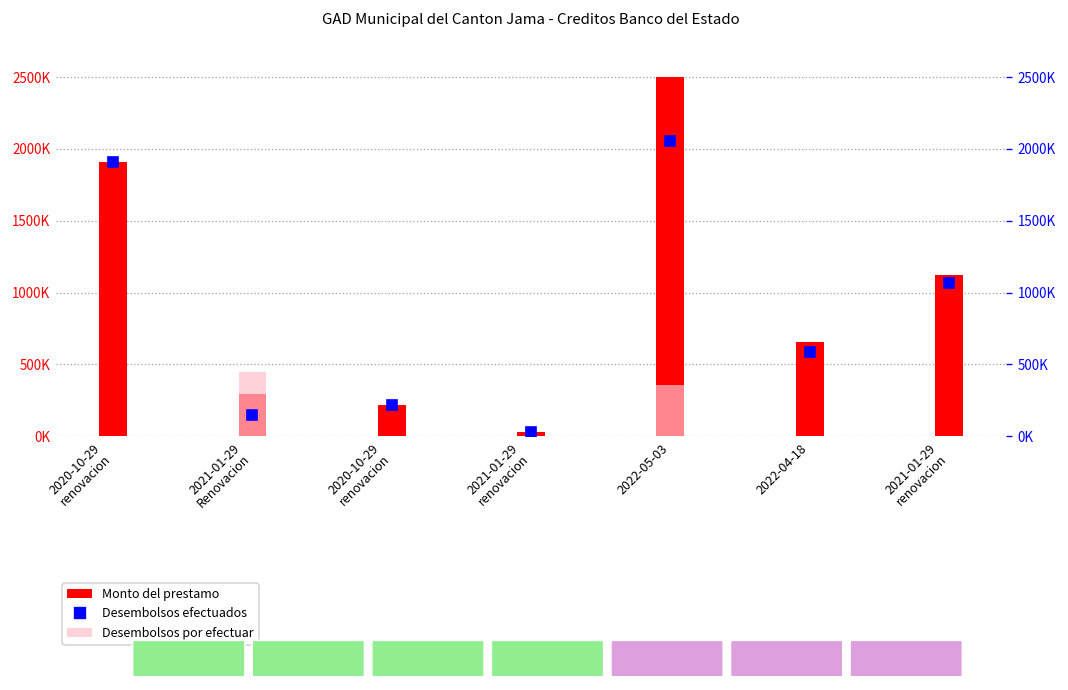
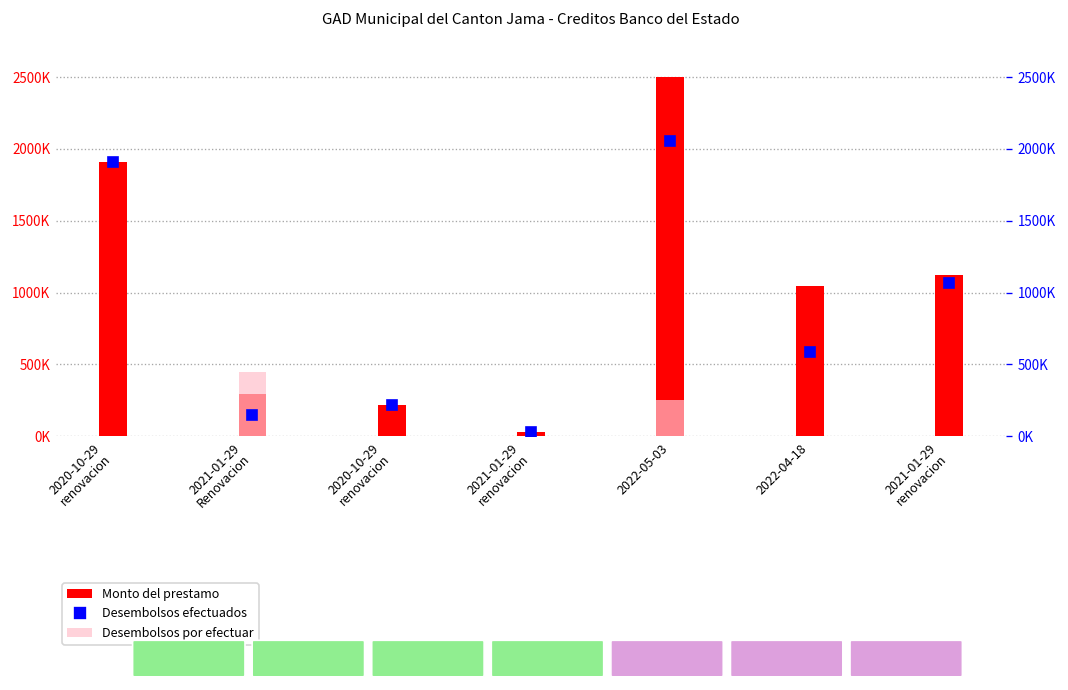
  {
    "Monto del prestamo": {
      "2022-05-03": 2500000,
-     "2022-04-18": 650000
+     "2022-04-18": 1050000
    },
    "Desembolsos por efectuar": {
      "2021-01-29 Renovacion": 440000,
-     "2022-05-03": 350000
+     "2022-05-03": 250000
    }
  }
